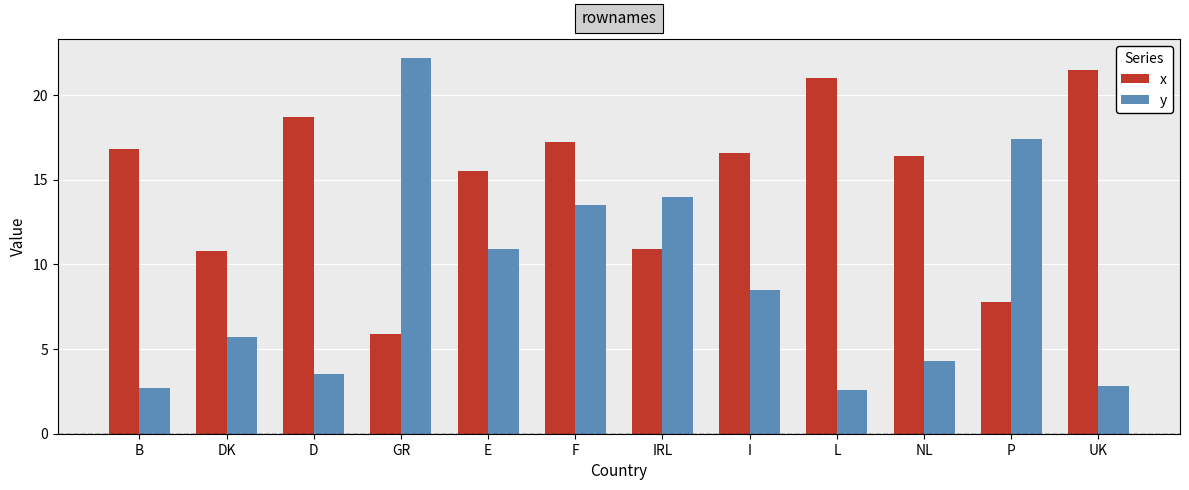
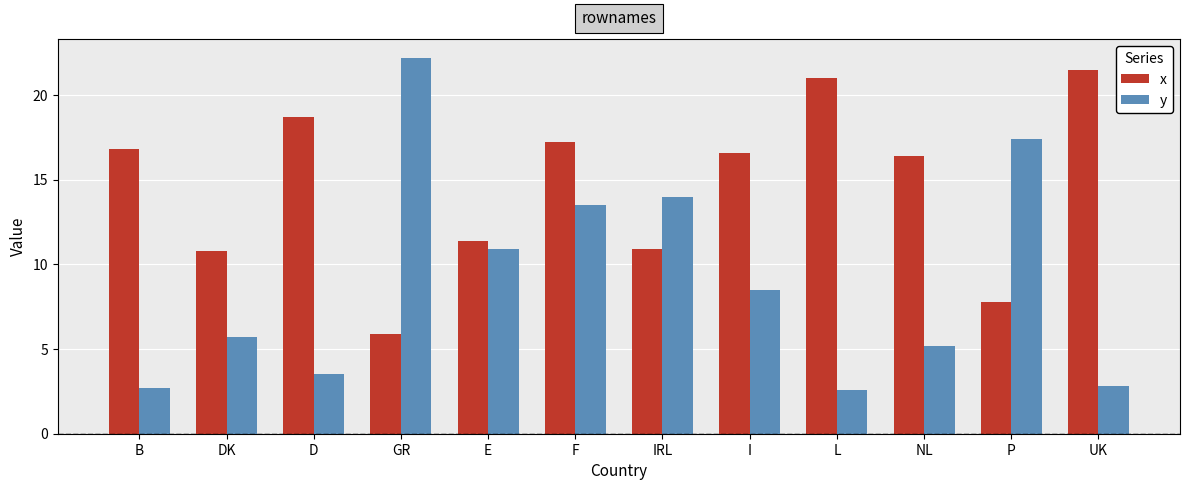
  {
    "x": {
      "B": 16.8,
      "DK": 10.8,
      "D": 18.7,
      "GR": 5.9,
-     "E": 15.5,
+     "E": 11.4,
      "F": 17.2,
      "IRL": 10.9,
      "I": 16.6,
      "L": 21.0,
      "NL": 16.4,
      "P": 7.8,
      "UK": 21.5
    },
    "y": {
      "B": 2.7,
      "DK": 5.7,
      "D": 3.5,
      "GR": 22.2,
      "E": 10.9,
      "F": 13.5,
      "IRL": 14.0,
      "I": 8.5,
      "L": 2.6,
-     "NL": 4.3,
+     "NL": 5.2,
      "P": 17.4,
      "UK": 2.8
    }
  }
